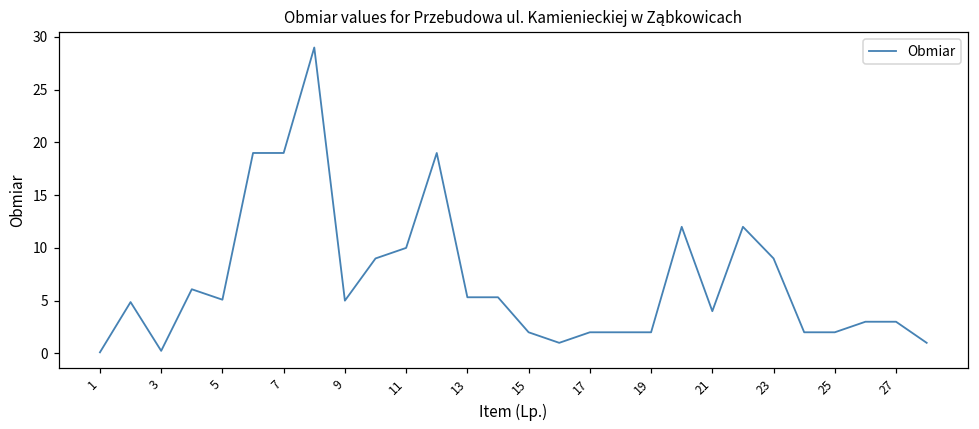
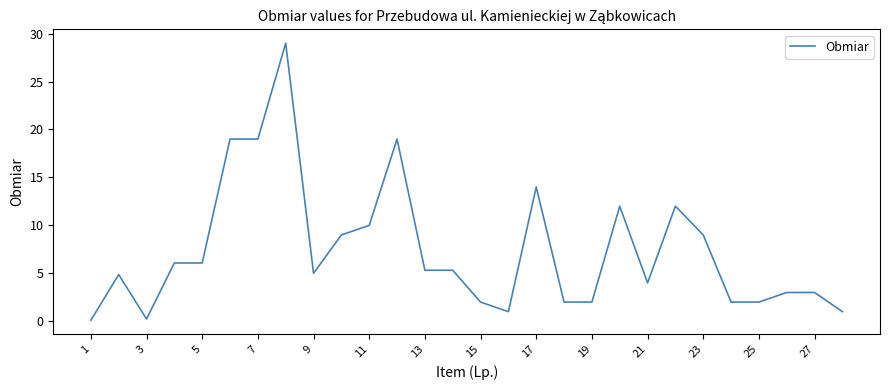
  {
    "1": 0,
    "3": 0,
-   "5": 5,
+   "5": 6,
    "7": 19,
    "9": 5,
    "11": 10,
    "13": 5,
    "15": 2,
-   "17": 2,
+   "17": 14,
    "19": 2,
    "21": 4,
    "23": 9,
    "25": 2,
    "27": 3
  }
